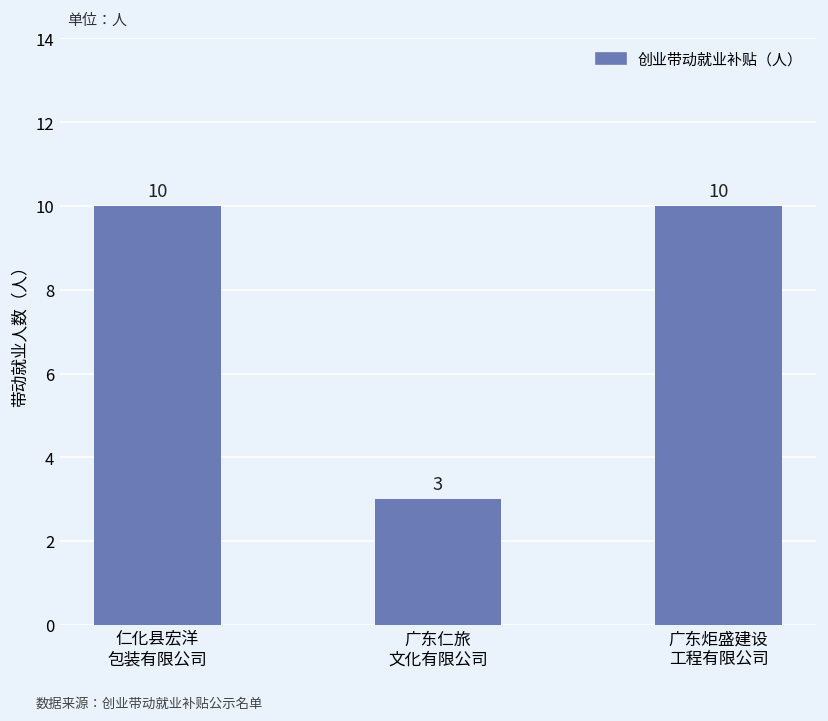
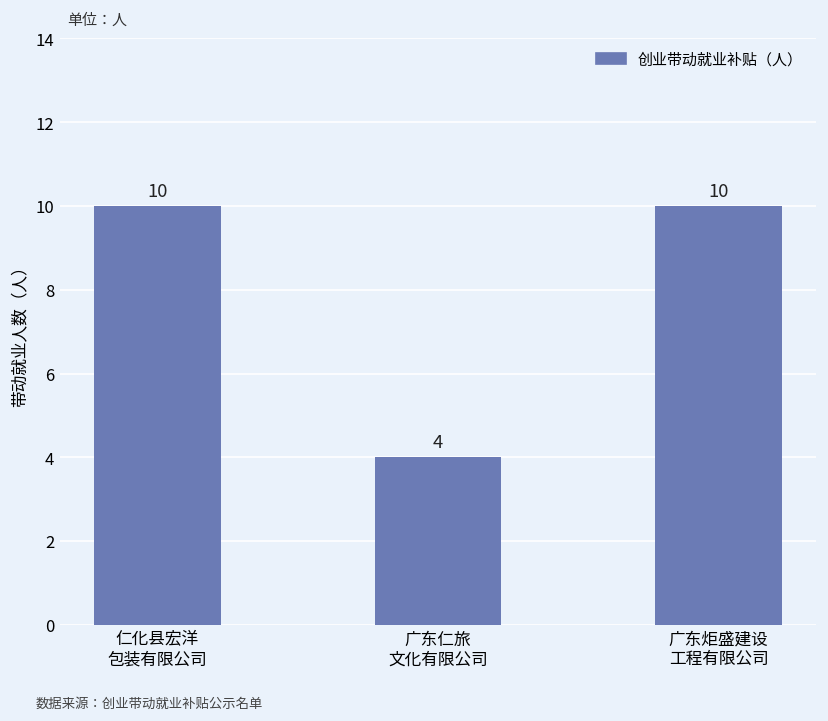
  {
    "仁化县宏洋 包装有限公司": 10,
-   "广东仁旅 文化有限公司": 3,
+   "广东仁旅 文化有限公司": 4,
    "广东炬盛建设 工程有限公司": 10
  }
